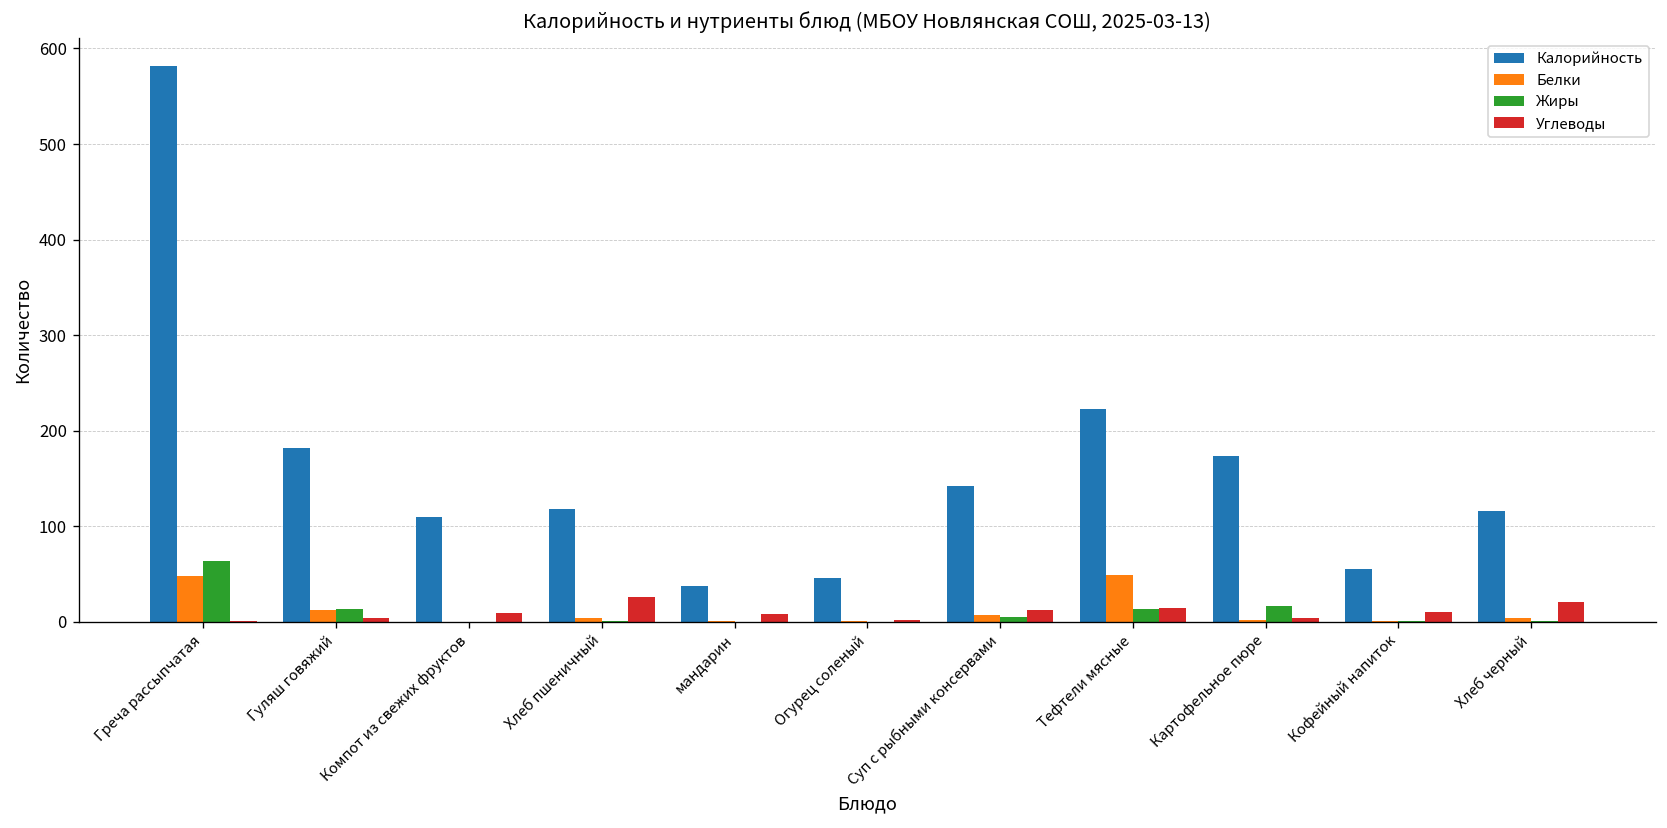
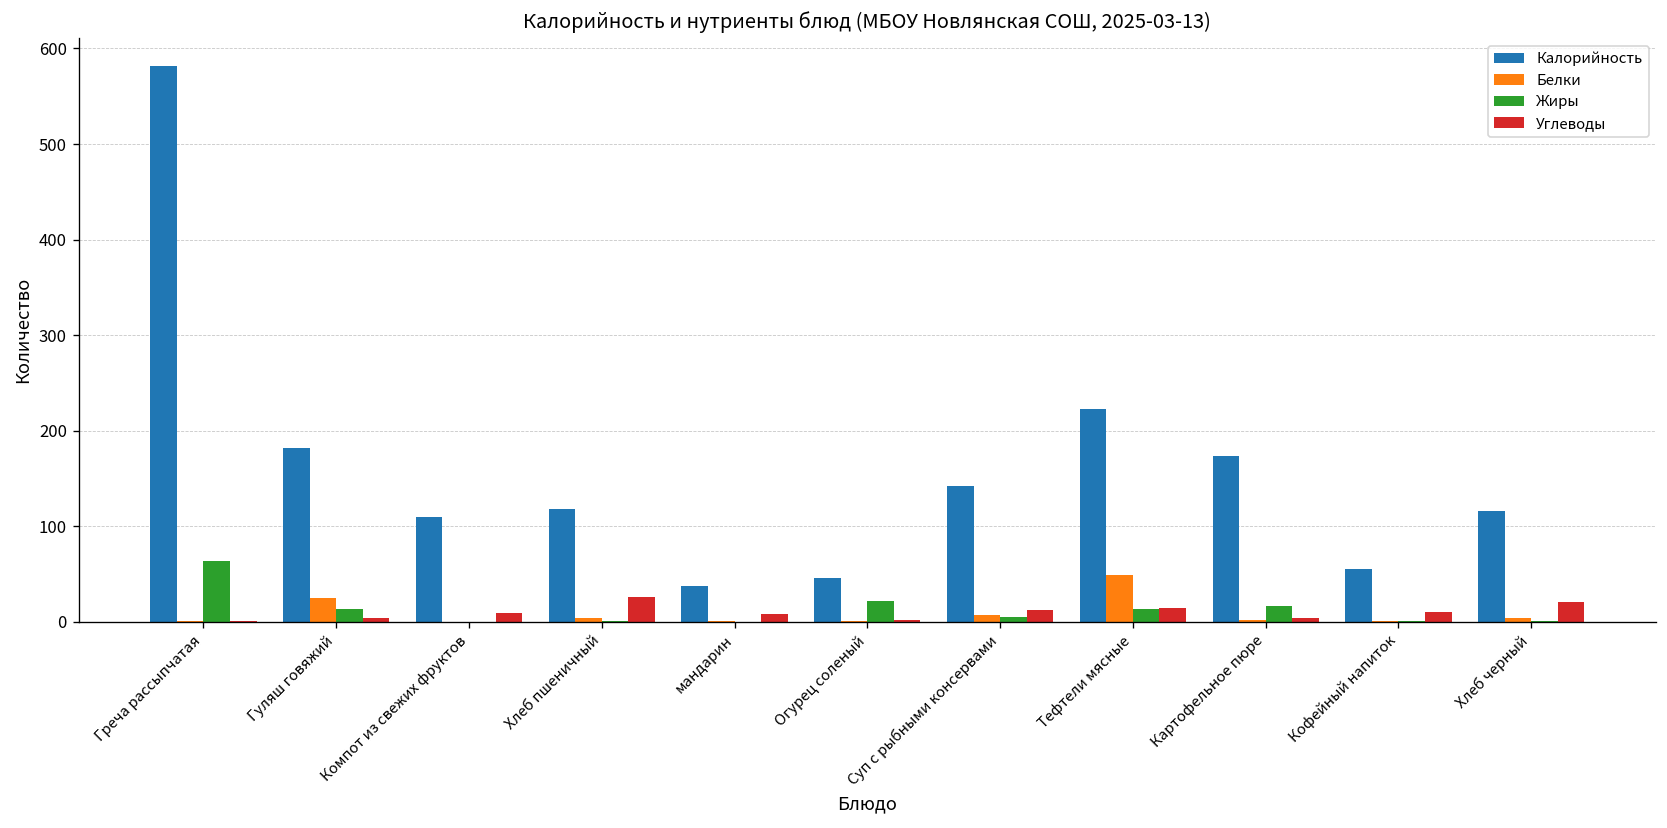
  {
    "Калорийность": {
      "Греча рассыпчатая": 580,
      "Гуляш говяжий": 180,
      "Компот из свежих фруктов": 110,
      "Хлеб пшеничный": 120,
      "мандарин": 40,
      "Огурец соленый": 50,
      "Суп с рыбными консервами": 140,
      "Тефтели мясные": 220,
      "Картофельное пюре": 170,
      "Кофейный напиток": 60,
      "Хлеб черный": 120
    },
    "Белки": {
-     "Греча рассыпчатая": 50,
-     "Гуляш говяжий": 10,
+     "Греча рассыпчатая": 0,
+     "Гуляш говяжий": 30,
      "Хлеб пшеничный": 0,
      "Суп с рыбными консервами": 10,
      "Тефтели мясные": 50,
      "Хлеб черный": 0
    },
    "Жиры": {
      "Греча рассыпчатая": 60,
      "Гуляш говяжий": 10,
      "мандарин": 0,
-     "Огурец соленый": 0,
+     "Огурец соленый": 20,
      "Суп с рыбными консервами": 10,
      "Тефтели мясные": 10,
      "Картофельное пюре": 20
    },
    "Углеводы": {
      "Гуляш говяжий": 0,
      "Компот из свежих фруктов": 10,
      "Хлеб пшеничный": 30,
      "мандарин": 10,
      "Суп с рыбными консервами": 10,
      "Тефтели мясные": 10,
      "Картофельное пюре": 0,
      "Кофейный напиток": 10,
      "Хлеб черный": 20
    }
  }
